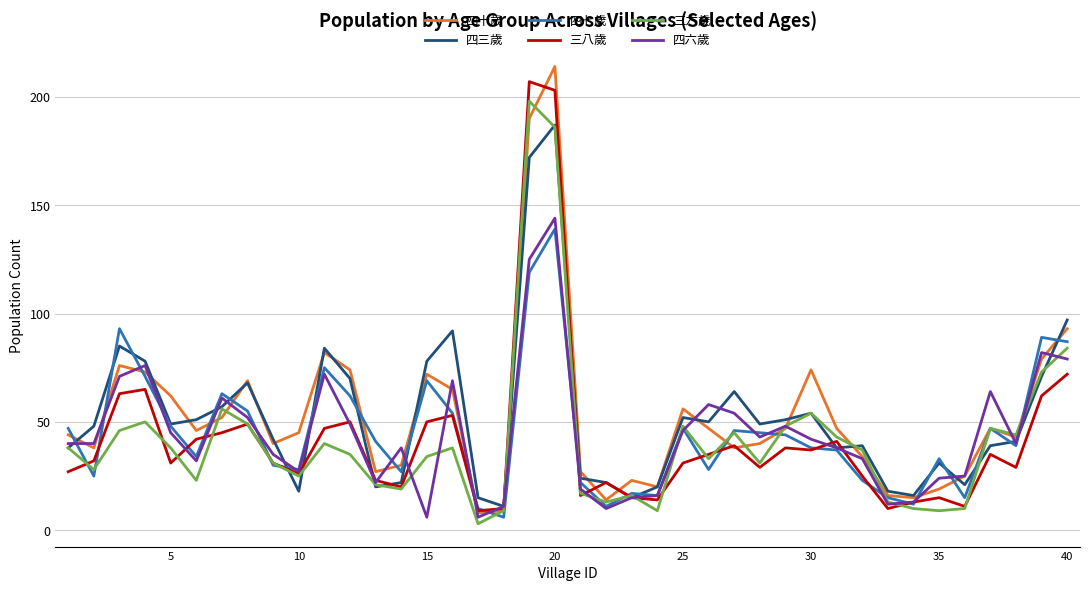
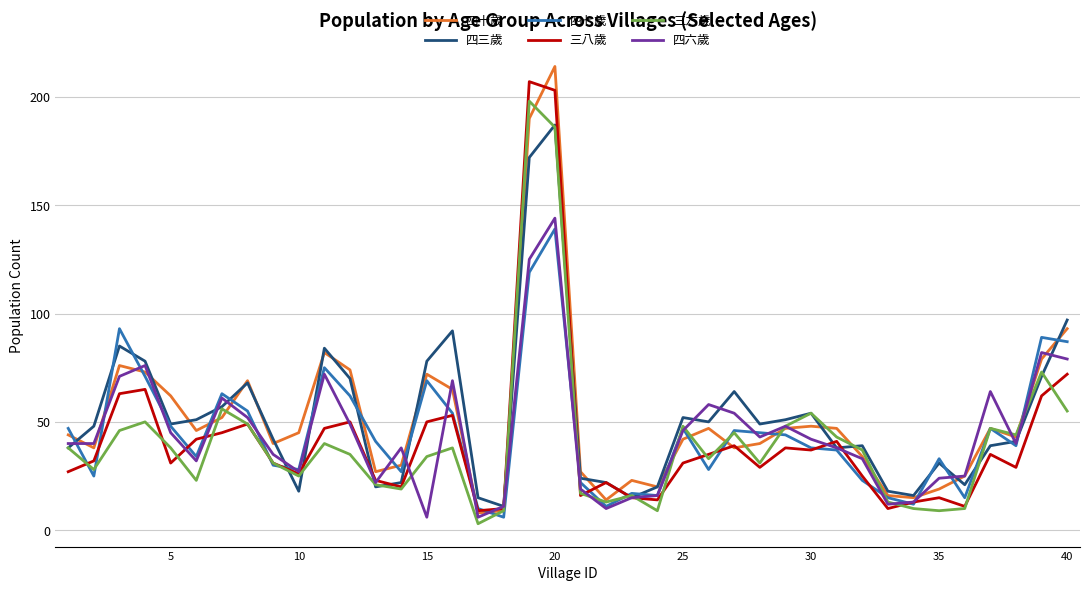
  {
    "四十歲": {
      "5": 62,
      "10": 45,
      "15": 72,
      "20": 214,
-     "25": 56,
-     "30": 74,
+     "25": 42,
+     "30": 48,
      "35": 19,
      "40": 93
    },
    "四三歲": {
      "10": 18,
      "15": 78,
      "25": 52,
      "35": 31,
      "40": 97
    },
    "四七歲": {
      "15": 69,
      "20": 139,
      "35": 33,
      "40": 87
    },
    "三八歲": {
      "5": 31,
      "15": 50,
      "20": 203,
      "25": 31,
      "35": 15,
      "40": 72
    },
    "三六歲": {
      "5": 38,
      "15": 34,
      "35": 9,
-     "40": 84
+     "40": 55
    },
    "四六歲": {
      "5": 45,
      "15": 6,
      "20": 144,
      "30": 42,
      "35": 24,
      "40": 79
    }
  }
